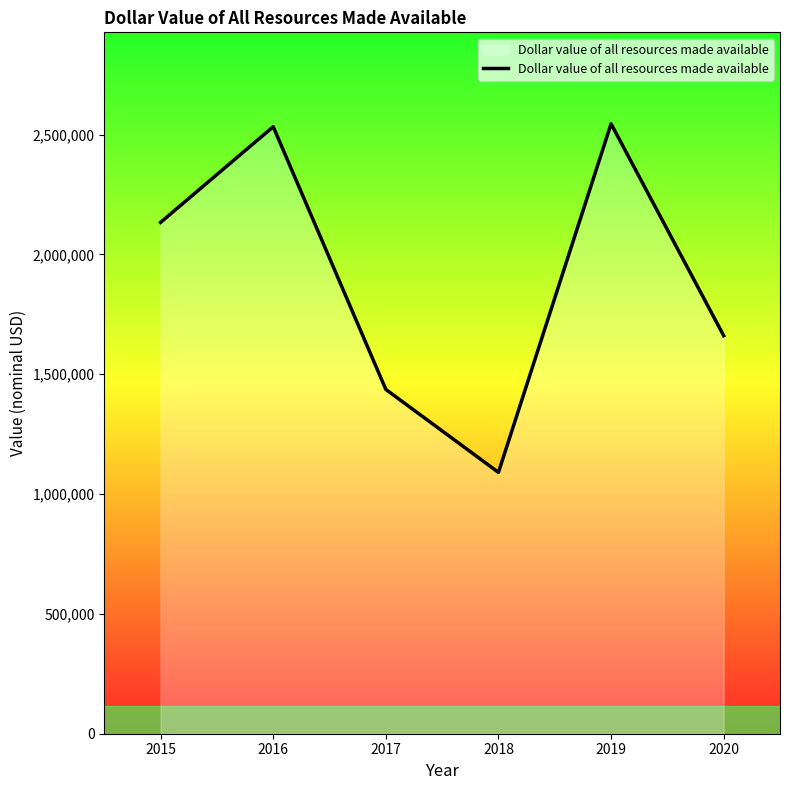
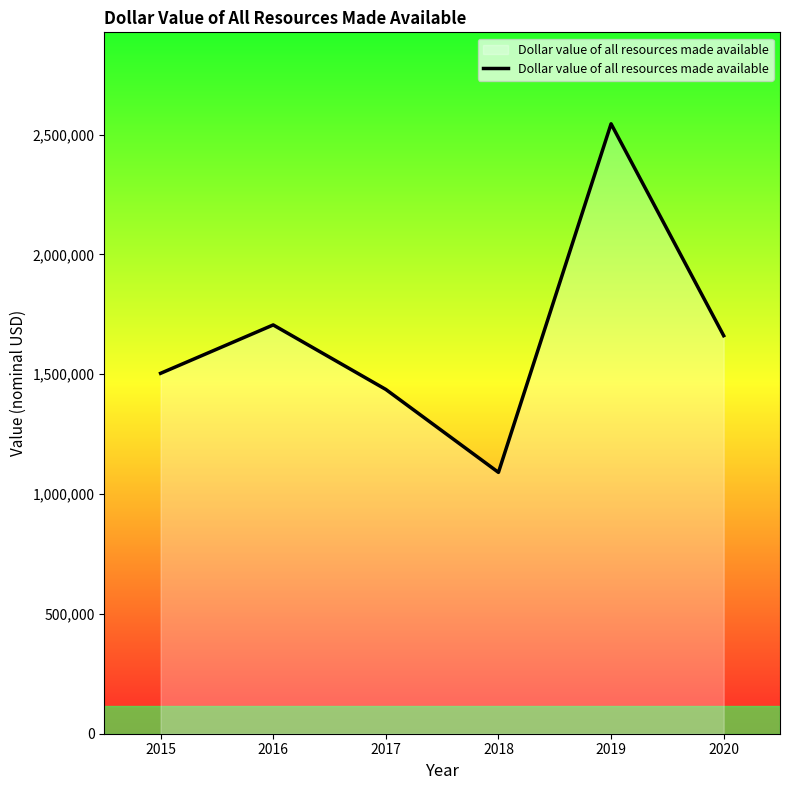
  {
-   "2015": "2,130,000",
-   "2016": "2,530,000",
+   "2015": "1,500,000",
+   "2016": "1,710,000",
    "2017": "1,440,000",
    "2018": "1,090,000",
    "2019": "2,550,000",
    "2020": "1,660,000"
  }
